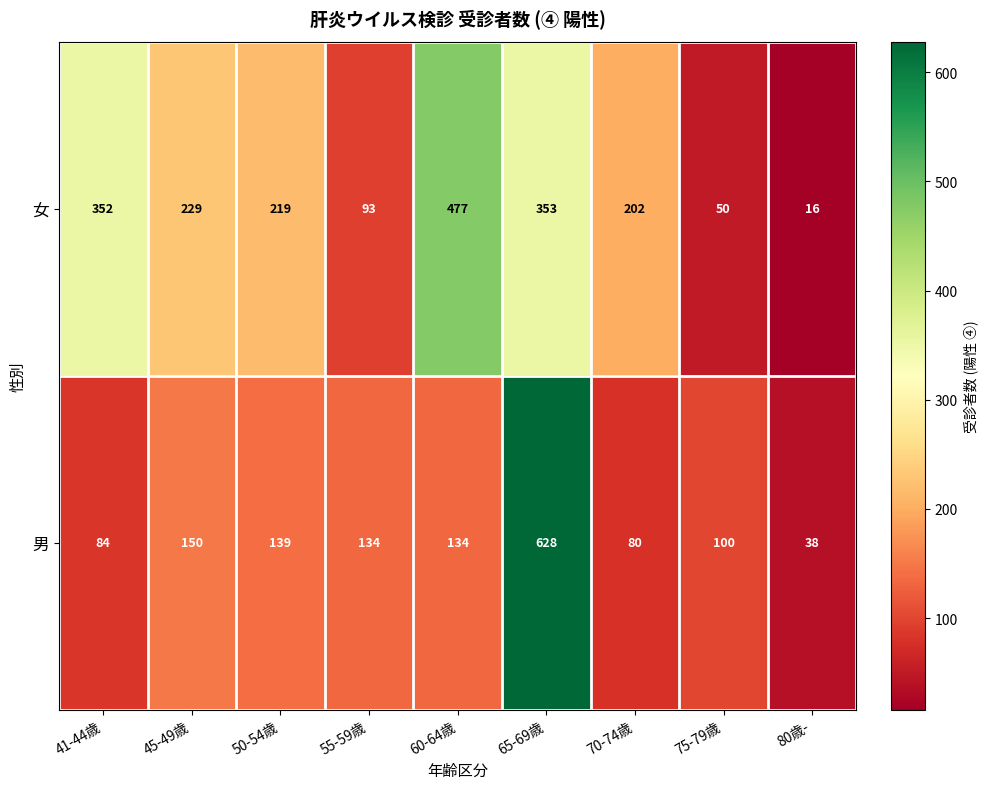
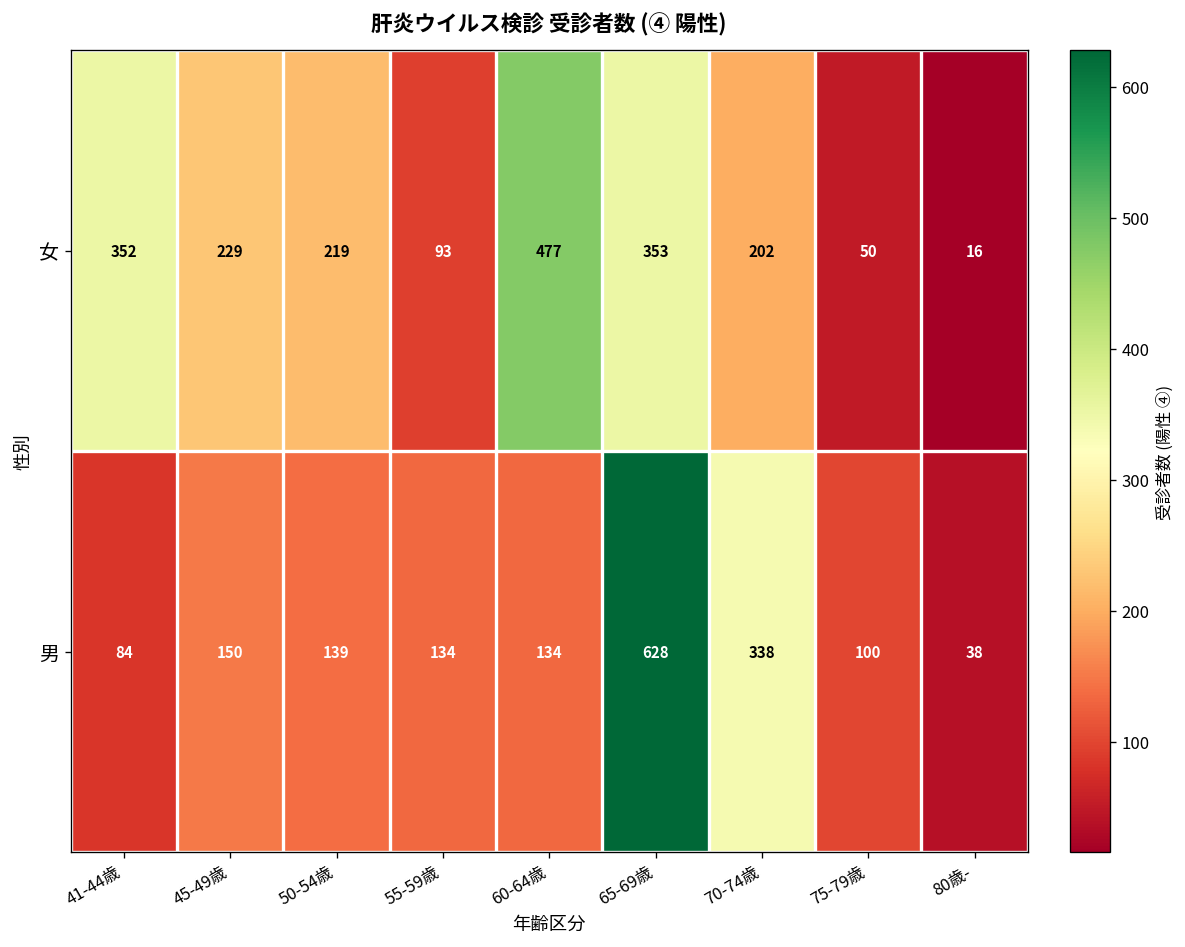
  {
    "女": {
      "41-44歳": 352,
      "45-49歳": 229,
      "50-54歳": 219,
      "55-59歳": 93,
      "60-64歳": 477,
      "65-69歳": 353,
      "70-74歳": 202,
      "75-79歳": 50,
      "80歳-": 16
    },
    "男": {
      "41-44歳": 84,
      "45-49歳": 150,
      "50-54歳": 139,
      "55-59歳": 134,
      "60-64歳": 134,
      "65-69歳": 628,
-     "70-74歳": 80,
+     "70-74歳": 338,
      "75-79歳": 100,
      "80歳-": 38
    }
  }
